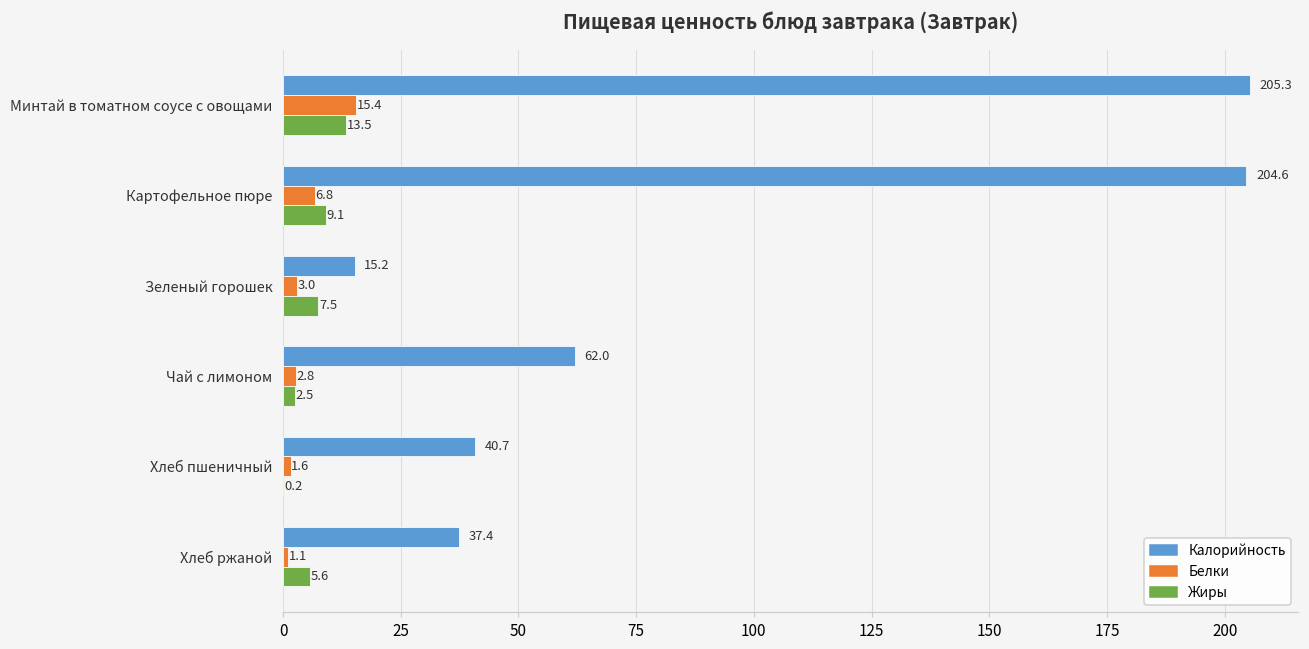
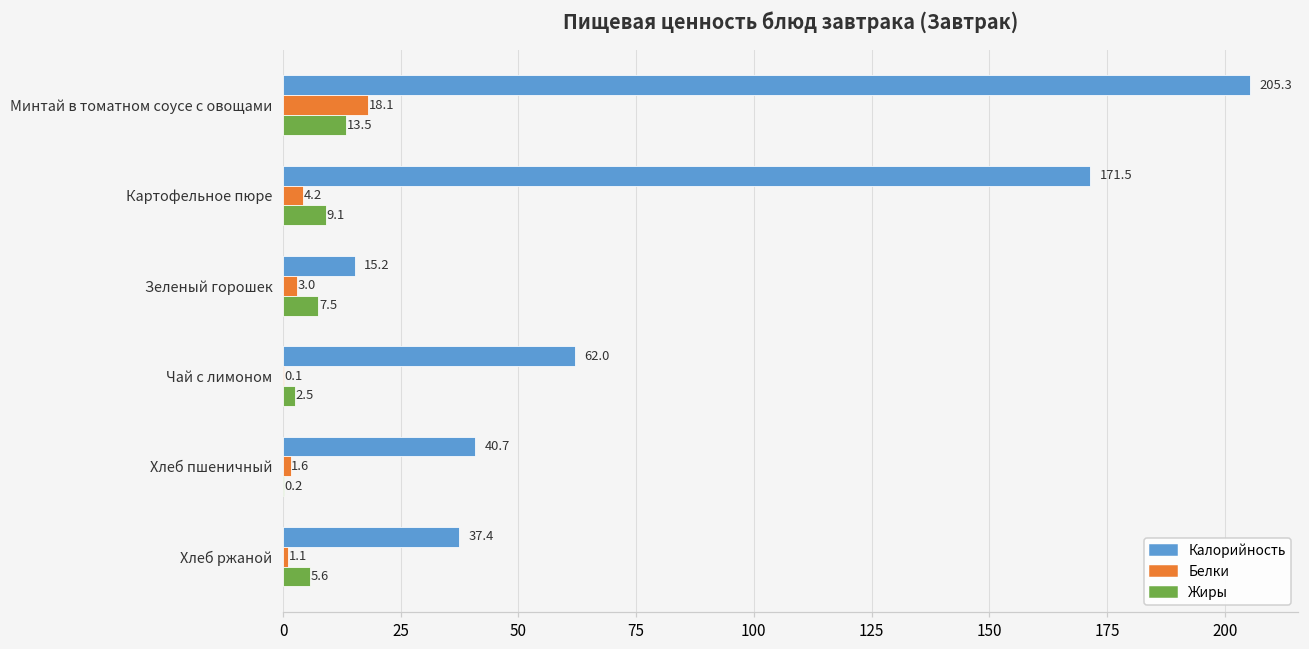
  {
    "Калорийность": {
      "Минтай в томатном соусе с овощами": 205.3,
-     "Картофельное пюре": 204.6,
+     "Картофельное пюре": 171.5,
      "Зеленый горошек": 15.2,
      "Чай с лимоном": 62.0,
      "Хлеб пшеничный": 40.7,
      "Хлеб ржаной": 37.4
    },
    "Белки": {
-     "Минтай в томатном соусе с овощами": 15.4,
-     "Картофельное пюре": 6.8,
+     "Минтай в томатном соусе с овощами": 18.1,
+     "Картофельное пюре": 4.2,
      "Зеленый горошек": 3.0,
-     "Чай с лимоном": 2.8,
+     "Чай с лимоном": 0.1,
      "Хлеб пшеничный": 1.6,
      "Хлеб ржаной": 1.1
    },
    "Жиры": {
      "Минтай в томатном соусе с овощами": 13.5,
      "Картофельное пюре": 9.1,
      "Зеленый горошек": 7.5,
      "Чай с лимоном": 2.5,
      "Хлеб пшеничный": 0.2,
      "Хлеб ржаной": 5.6
    }
  }
